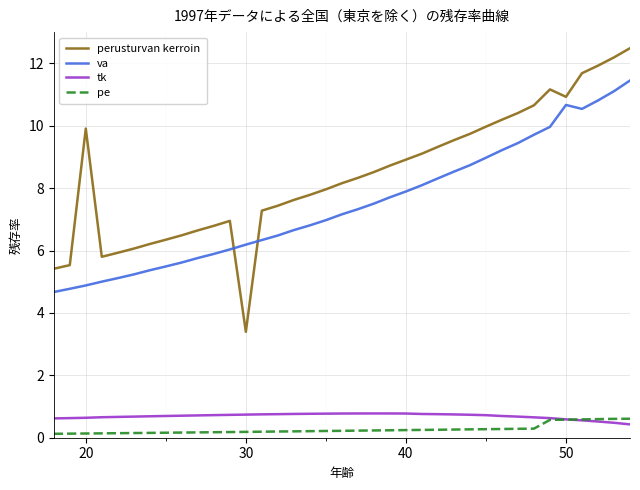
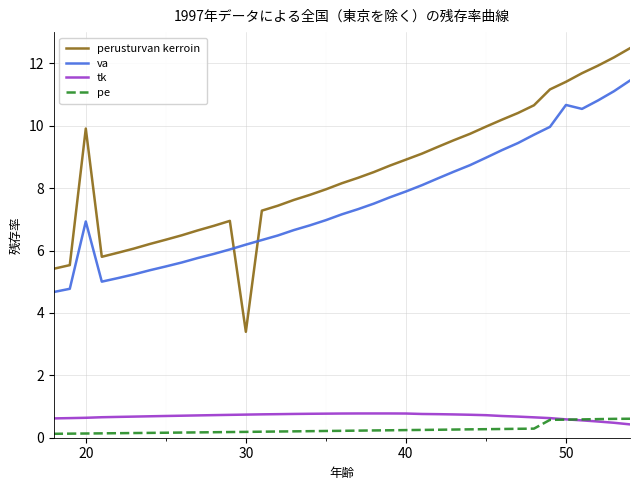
  {
    "perusturvan kerroin": {
      "20": 9.9,
      "30": 3.4,
      "40": 8.9,
-     "50": 10.9
+     "50": 11.4
    },
    "va": {
-     "20": 4.9,
+     "20": 6.9,
      "30": 6.2,
      "40": 7.9,
      "50": 10.7
    },
    "tk": {
      "20": 0.6,
      "30": 0.7,
      "40": 0.8
    },
    "pe": {
      "20": 0.1,
      "30": 0.2,
      "40": 0.2
    }
  }
